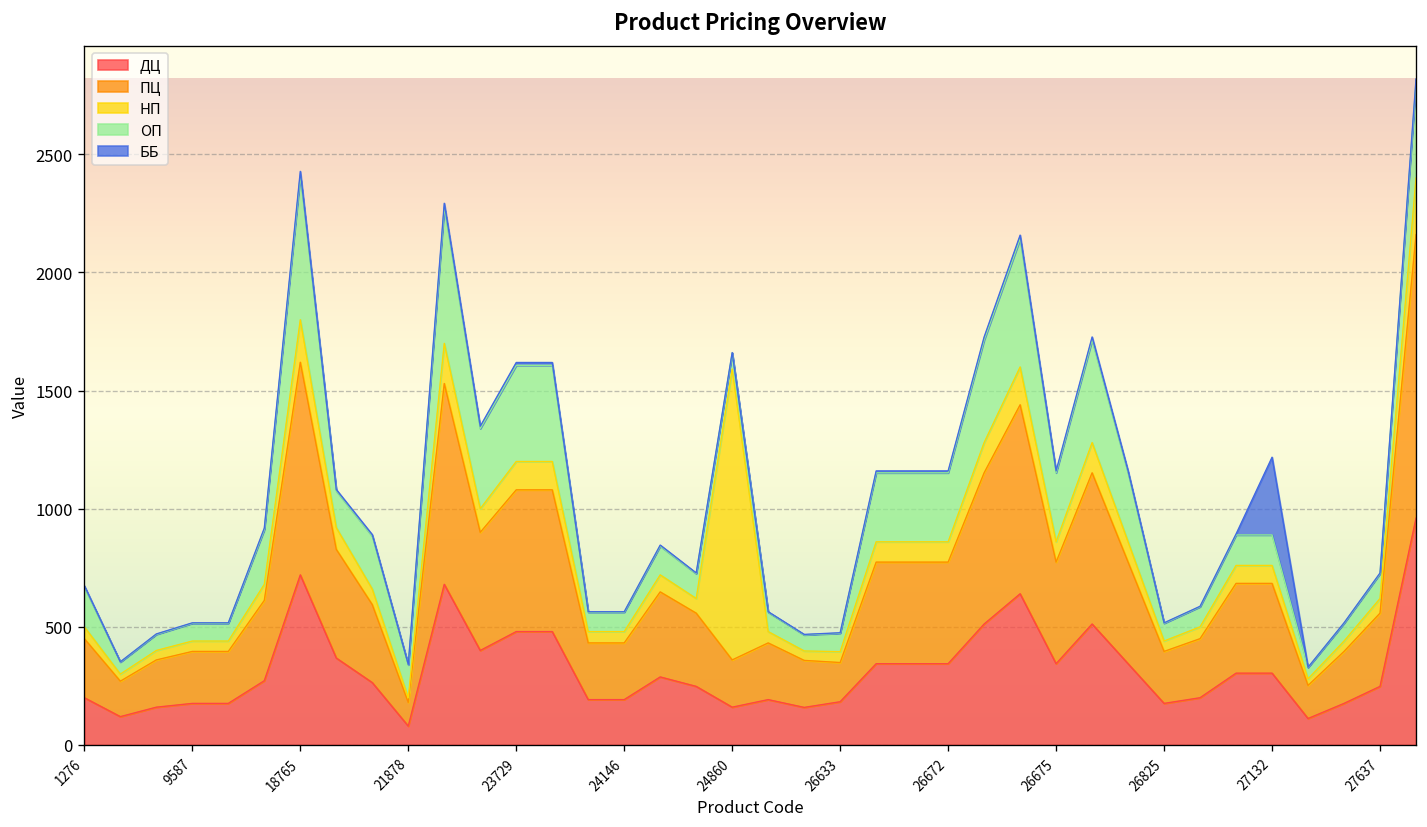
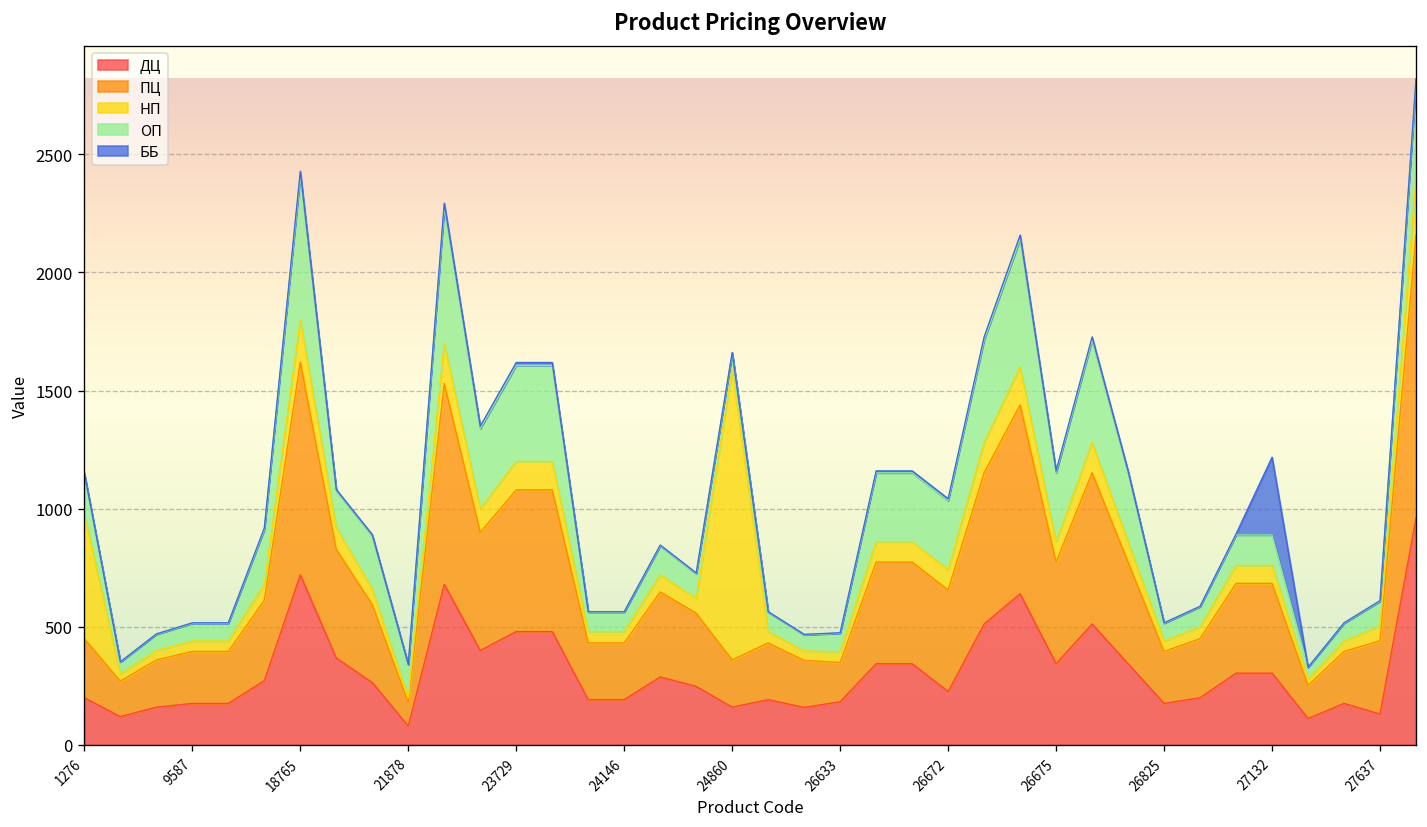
  {
    "ДЦ": {
      "1276": 200,
      "9587": 180,
      "18765": 720,
      "21878": 80,
      "23729": 480,
      "24146": 190,
      "24860": 160,
      "26633": 180,
-     "26672": 340,
+     "26672": 230,
      "26675": 340,
      "26825": 180,
      "27132": 300,
-     "27637": 250
+     "27637": 130
    },
    "ПЦ": {
      "1276": 250,
      "9587": 220,
      "18765": 900,
      "21878": 100,
      "23729": 600,
      "24146": 240,
      "24860": 200,
      "26633": 170,
      "26672": 430,
      "26675": 430,
      "26825": 220,
      "27132": 380,
      "27637": 310
    },
    "НП": {
-     "1276": 50,
+     "1276": 530,
      "9587": 40,
      "18765": 180,
      "21878": 20,
      "23729": 120,
      "24146": 50,
      "24860": 1230,
      "26633": 50,
      "26672": 90,
      "26675": 90,
      "26825": 40,
      "27132": 80,
      "27637": 60
    },
    "ОП": {
      "18765": 610,
      "27132": 130
    },
    "ББ": {
      "18765": 20,
      "27132": 330
    }
  }
